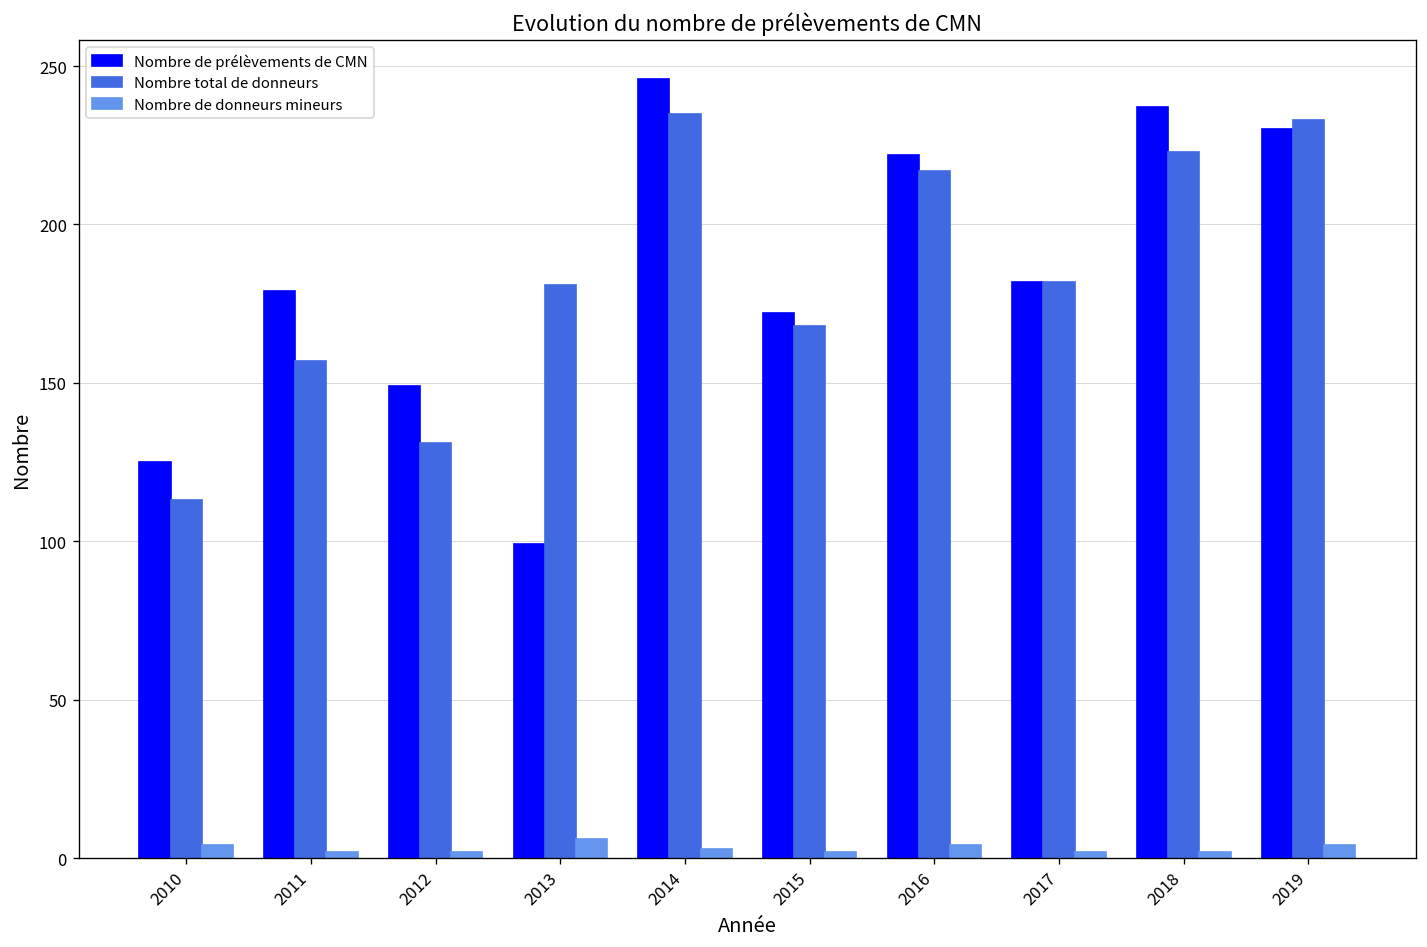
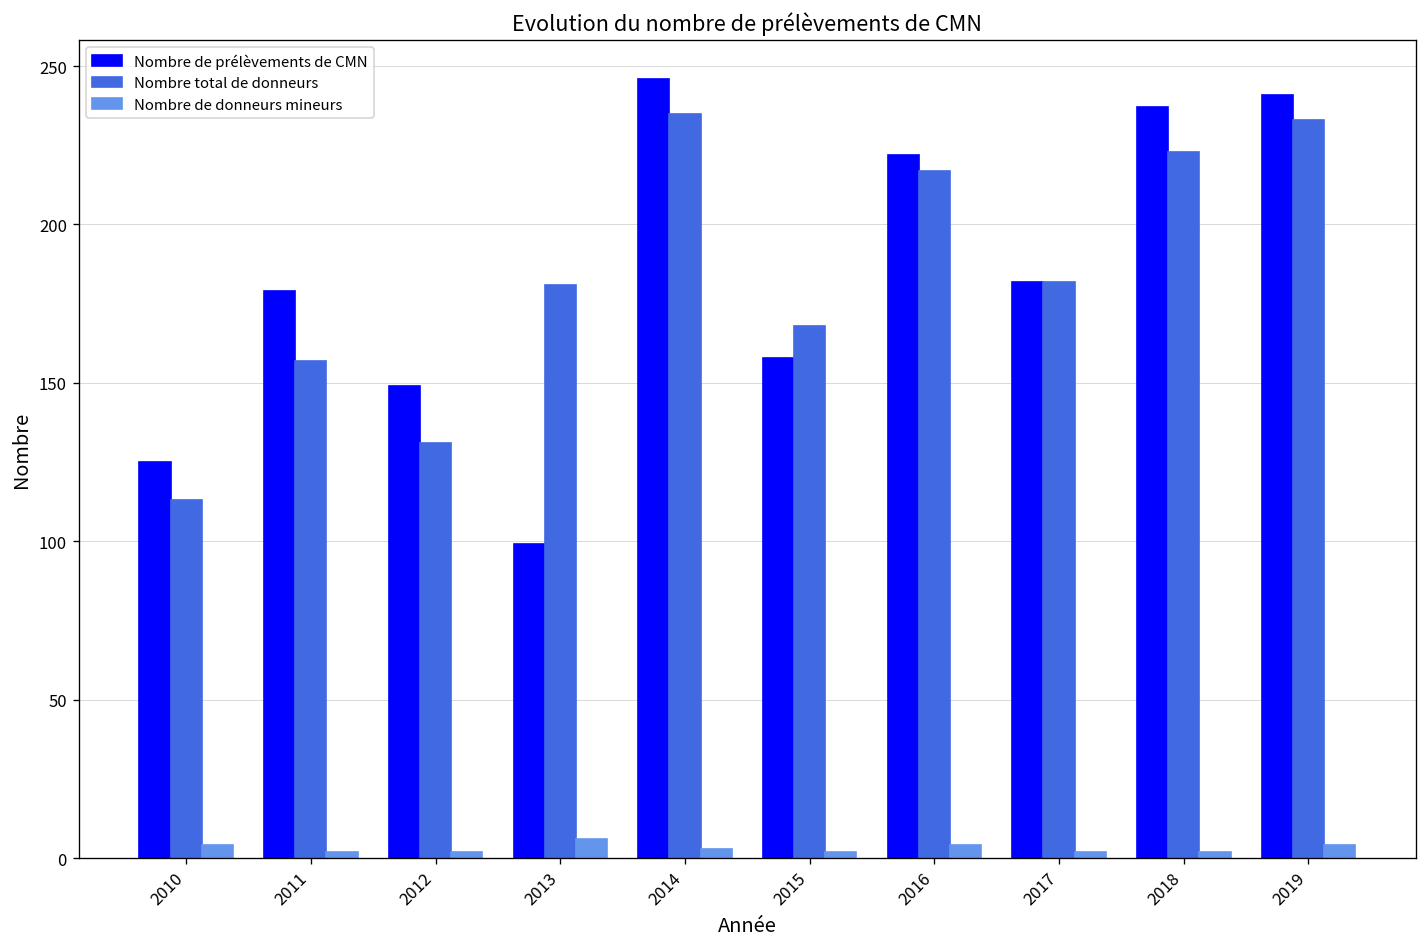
  {
    "Nombre de prélèvements de CMN": {
      "2010": 125,
      "2011": 179,
      "2012": 149,
      "2013": 99,
      "2014": 246,
-     "2015": 172,
+     "2015": 158,
      "2016": 222,
      "2017": 182,
      "2018": 237,
-     "2019": 230
+     "2019": 241
    }
  }
